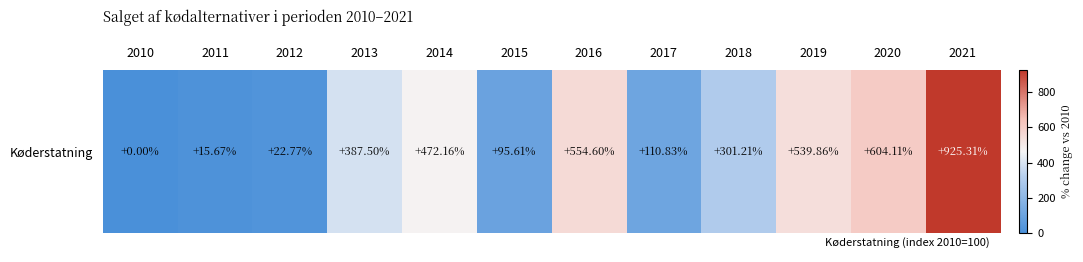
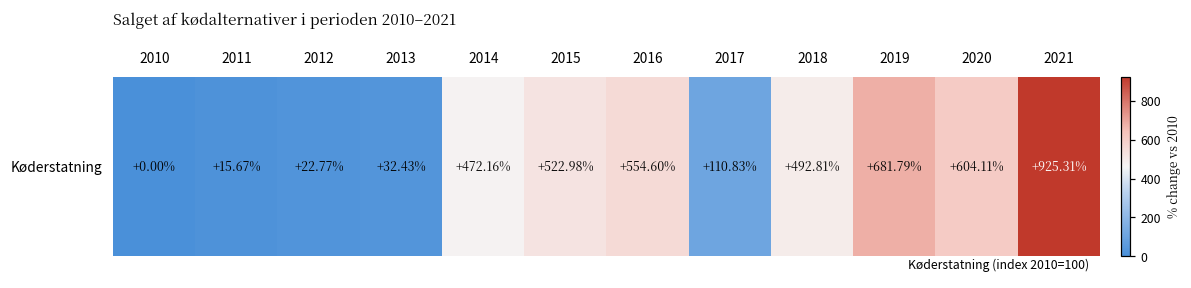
  {
    "Køderstatning": {
      "2010": "+0.00%",
      "2011": "+15.67%",
      "2012": "+22.77%",
-     "2013": "+387.50%",
+     "2013": "+32.43%",
      "2014": "+472.16%",
-     "2015": "+95.61%",
+     "2015": "+522.98%",
      "2016": "+554.60%",
      "2017": "+110.83%",
-     "2018": "+301.21%",
-     "2019": "+539.86%",
+     "2018": "+492.81%",
+     "2019": "+681.79%",
      "2020": "+604.11%",
      "2021": "+925.31%"
    }
  }
